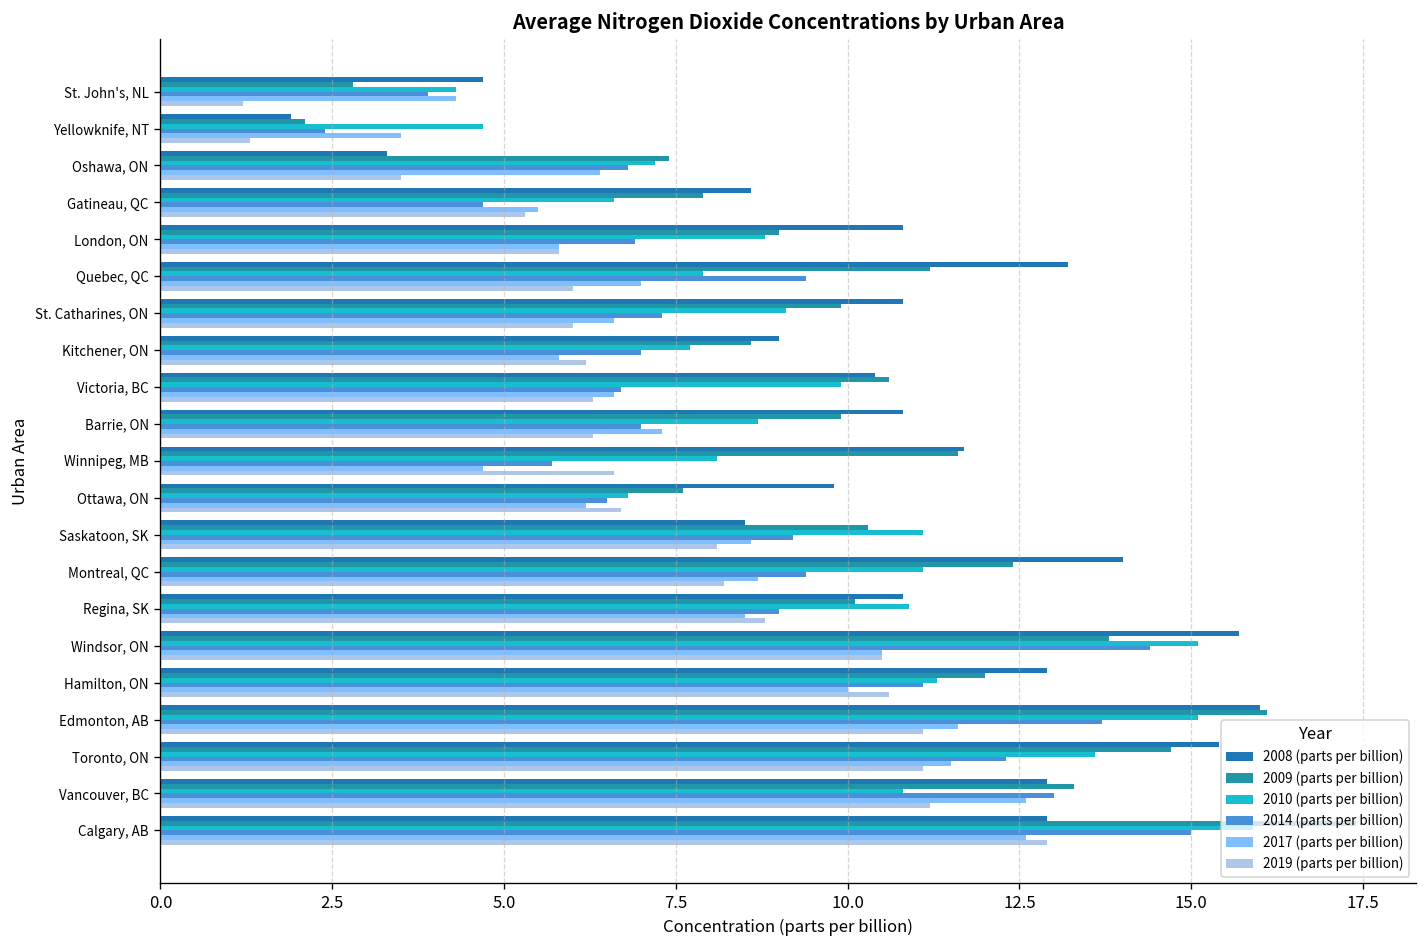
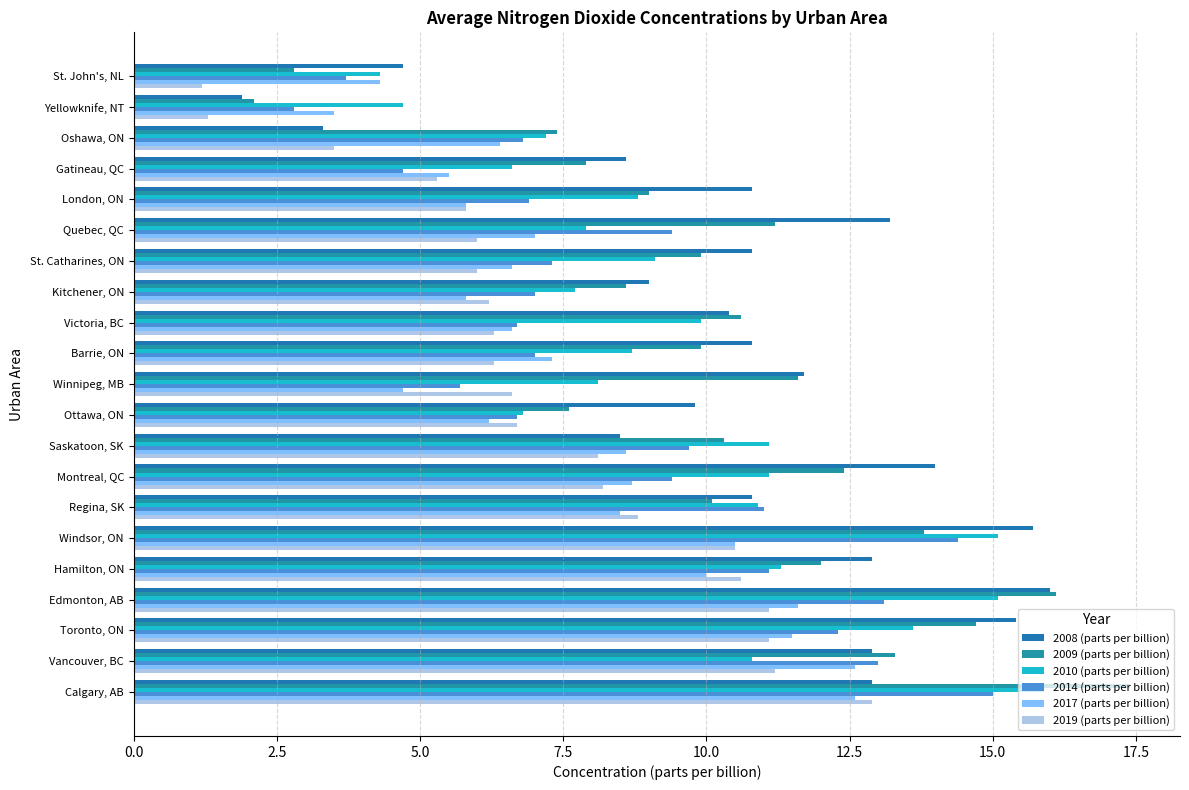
  {
    "2014 (parts per billion)": {
-     "St. John's, NL": 3.9,
-     "Yellowknife, NT": 2.4,
+     "St. John's, NL": 3.7,
+     "Yellowknife, NT": 2.8,
      "Oshawa, ON": 6.8,
      "Gatineau, QC": 4.7,
      "London, ON": 6.9,
      "Quebec, QC": 9.4,
      "St. Catharines, ON": 7.3,
      "Kitchener, ON": 7.0,
      "Victoria, BC": 6.7,
      "Barrie, ON": 7.0,
      "Winnipeg, MB": 5.7,
-     "Ottawa, ON": 6.5,
-     "Saskatoon, SK": 9.2,
+     "Ottawa, ON": 6.7,
+     "Saskatoon, SK": 9.7,
      "Montreal, QC": 9.4,
-     "Regina, SK": 9,
+     "Regina, SK": 11,
      "Windsor, ON": 14.4,
      "Hamilton, ON": 11.1,
-     "Edmonton, AB": 13.7,
+     "Edmonton, AB": 13.1,
      "Toronto, ON": 12.3,
      "Vancouver, BC": 13.0,
      "Calgary, AB": 15.0
    }
  }
